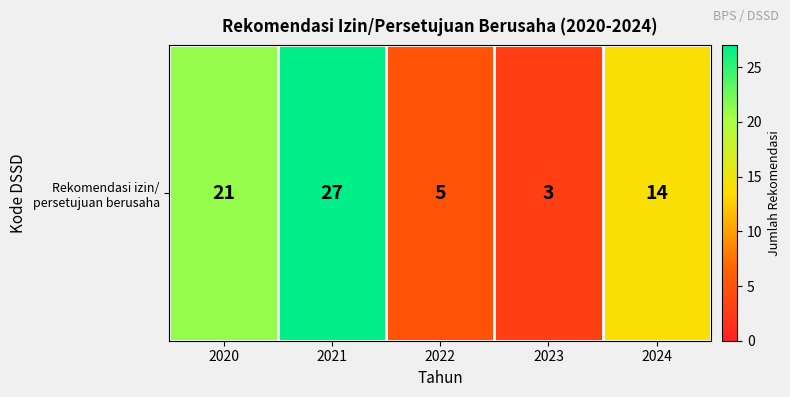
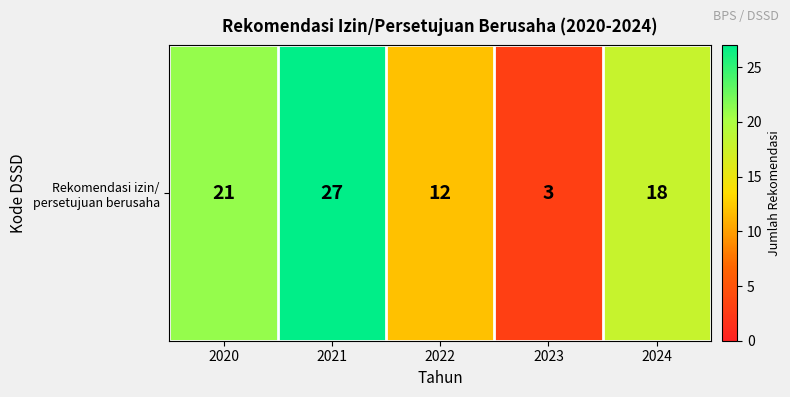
  {
    "Rekomendasi izin/ persetujuan berusaha": {
      "2020": 21,
      "2021": 27,
-     "2022": 5,
+     "2022": 12,
      "2023": 3,
-     "2024": 14
+     "2024": 18
    }
  }
